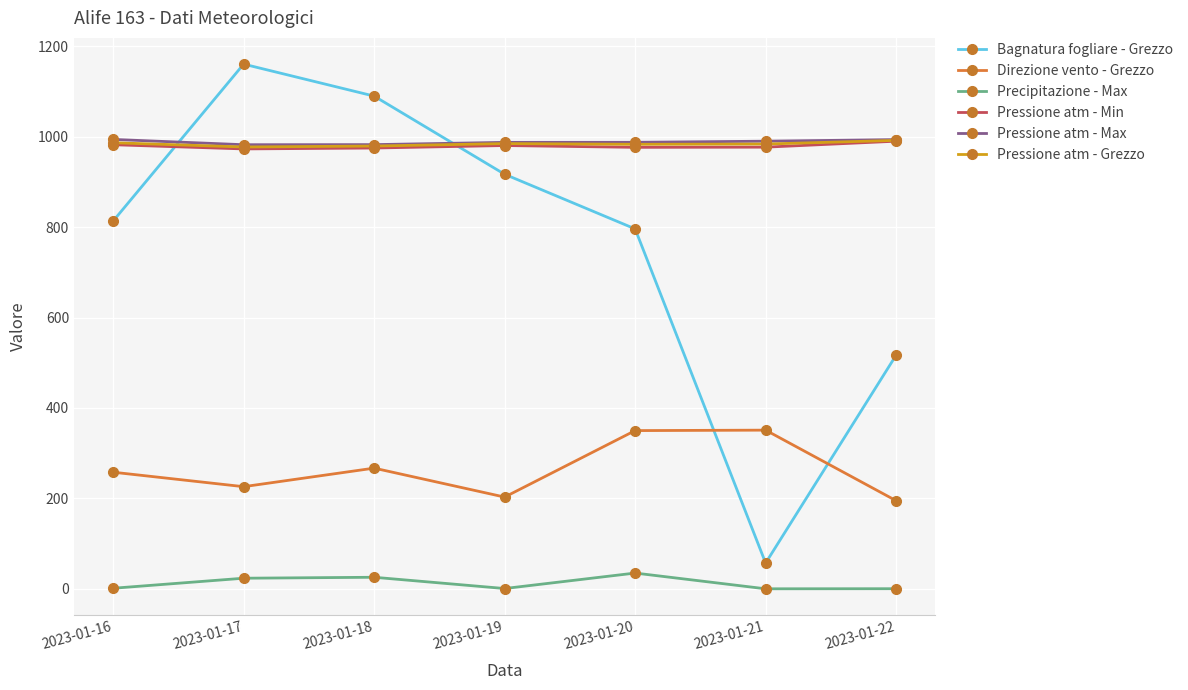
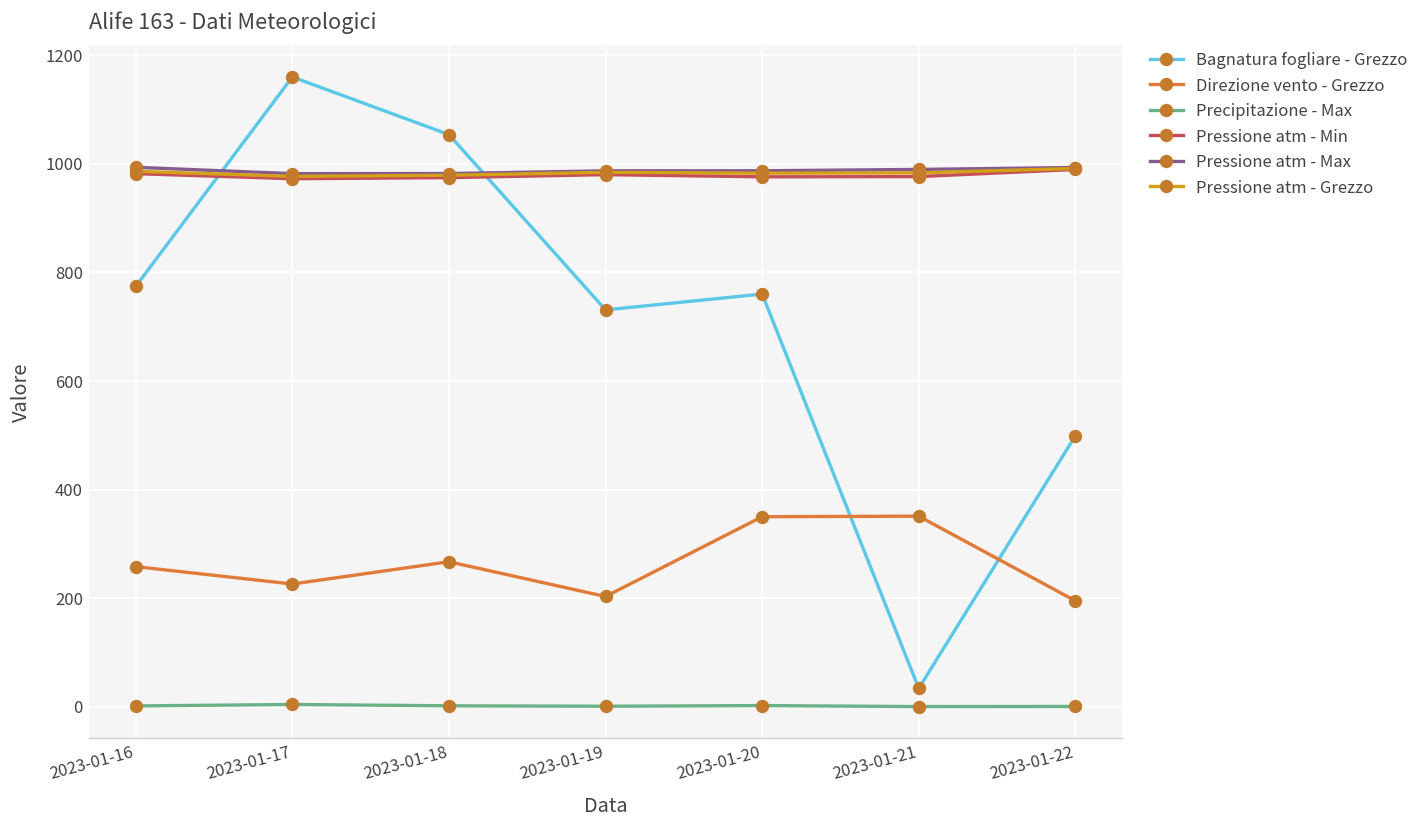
  {
    "Bagnatura fogliare - Grezzo": {
-     "2023-01-16": 810,
+     "2023-01-16": 770,
      "2023-01-17": 1160,
-     "2023-01-18": 1090,
-     "2023-01-19": 920,
-     "2023-01-20": 800,
-     "2023-01-21": 60,
-     "2023-01-22": 520
+     "2023-01-18": 1050,
+     "2023-01-19": 730,
+     "2023-01-20": 760,
+     "2023-01-21": 30,
+     "2023-01-22": 500
    },
    "Precipitazione - Max": {
      "2023-01-16": 0,
-     "2023-01-17": 20,
-     "2023-01-18": 30,
+     "2023-01-17": 0,
+     "2023-01-18": 0,
      "2023-01-19": 0,
-     "2023-01-20": 40,
+     "2023-01-20": 0,
      "2023-01-21": 0,
      "2023-01-22": 0
    },
    "Pressione atm - Min": {
      "2023-01-20": 980,
      "2023-01-21": 980
    },
    "Pressione atm - Max": {
      "2023-01-16": 990,
      "2023-01-21": 990
    }
  }
